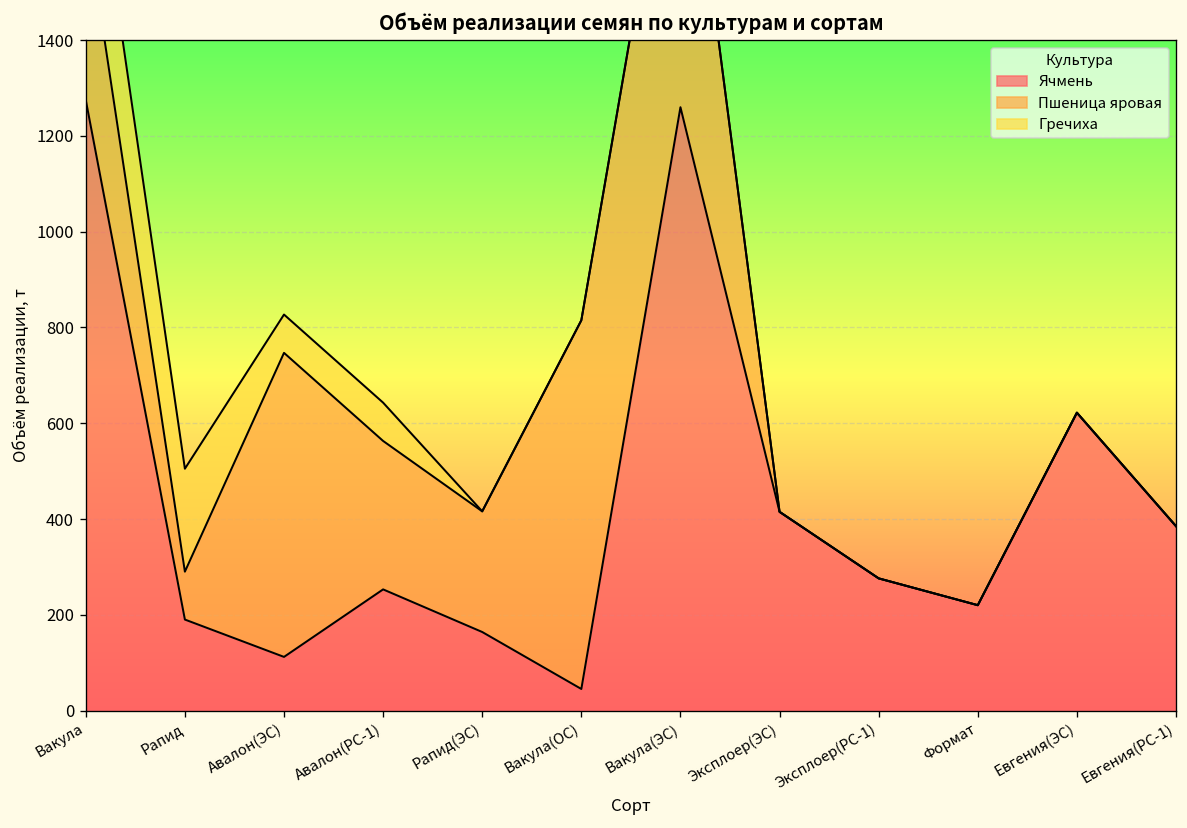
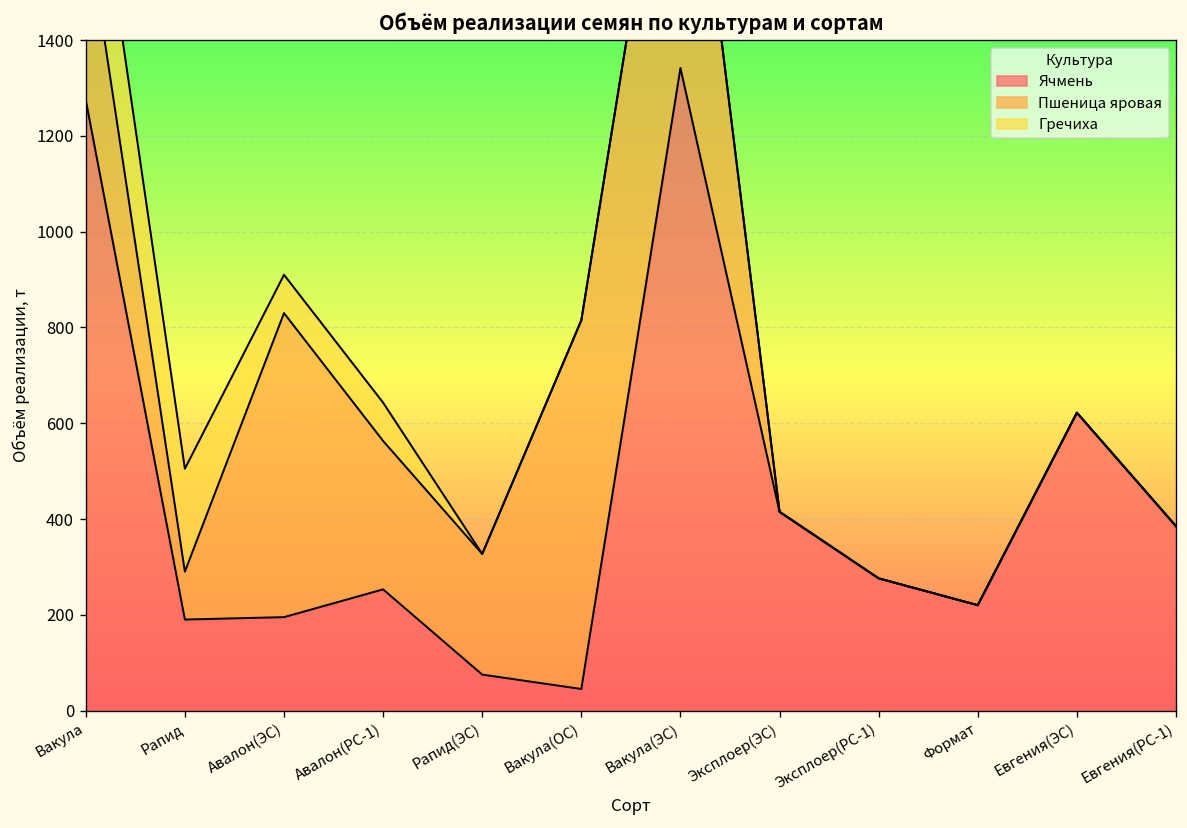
  {
    "Ячмень": {
      "Вакула": 1280,
      "Рапид": 190,
-     "Авалон(ЭС)": 110,
+     "Авалон(ЭС)": 200,
      "Авалон(РС-1)": 250,
-     "Рапид(ЭС)": 160,
+     "Рапид(ЭС)": 80,
      "Вакула(ОС)": 50,
-     "Вакула(ЭС)": 1260
+     "Вакула(ЭС)": 1340
    }
  }
